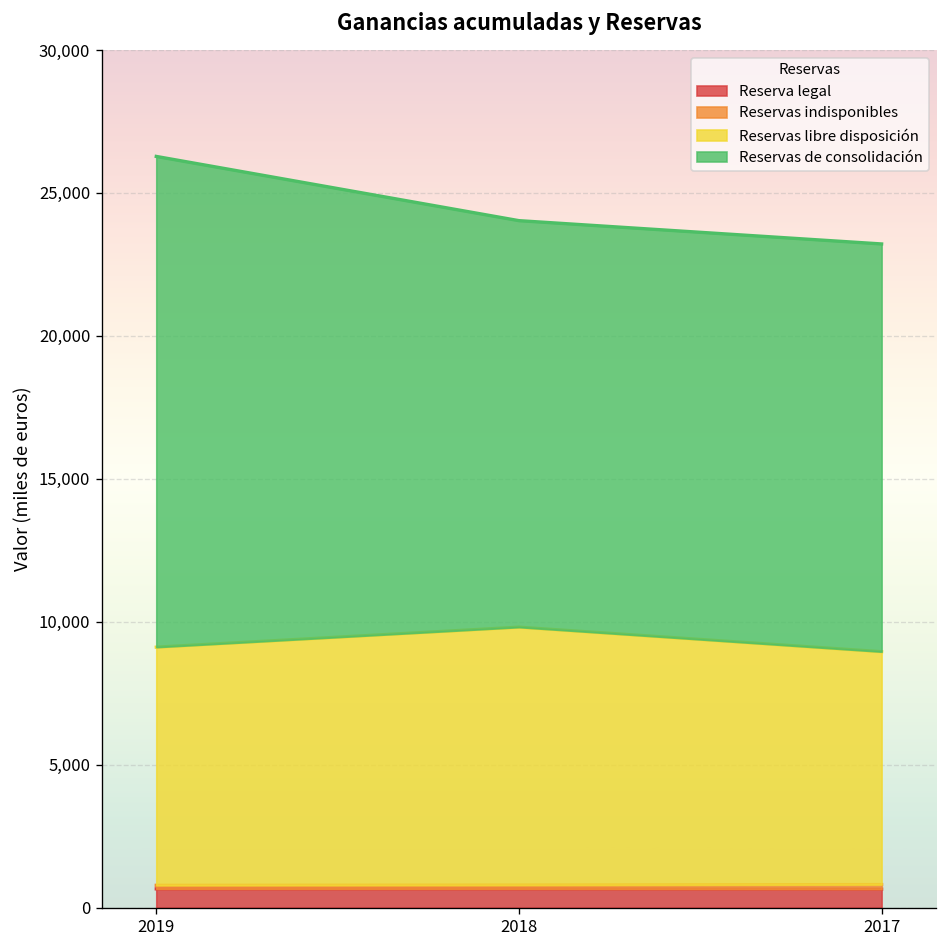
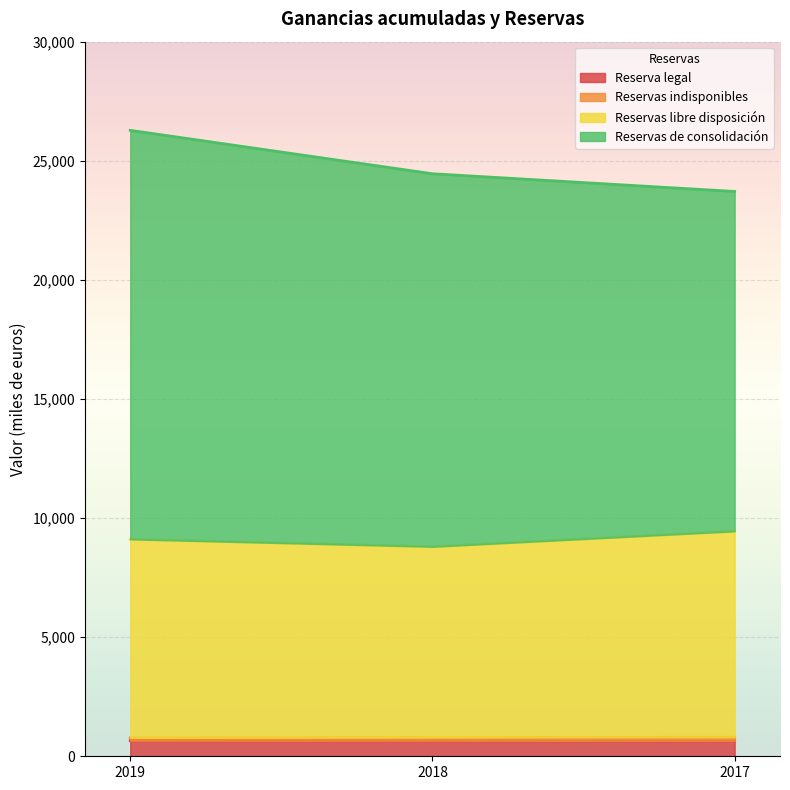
  {
    "Reserva legal": {
      "2019": "700",
      "2018": "700",
      "2017": "600"
    },
    "Reservas indisponibles": {
      "2019": "100",
      "2018": "100",
      "2017": "200"
    },
    "Reservas libre disposición": {
      "2019": "8,300",
-     "2018": "9,000",
-     "2017": "8,100"
+     "2018": "8,000",
+     "2017": "8,600"
    },
    "Reservas de consolidación": {
      "2019": "17,200",
-     "2018": "14,200",
+     "2018": "15,700",
      "2017": "14,300"
    }
  }
